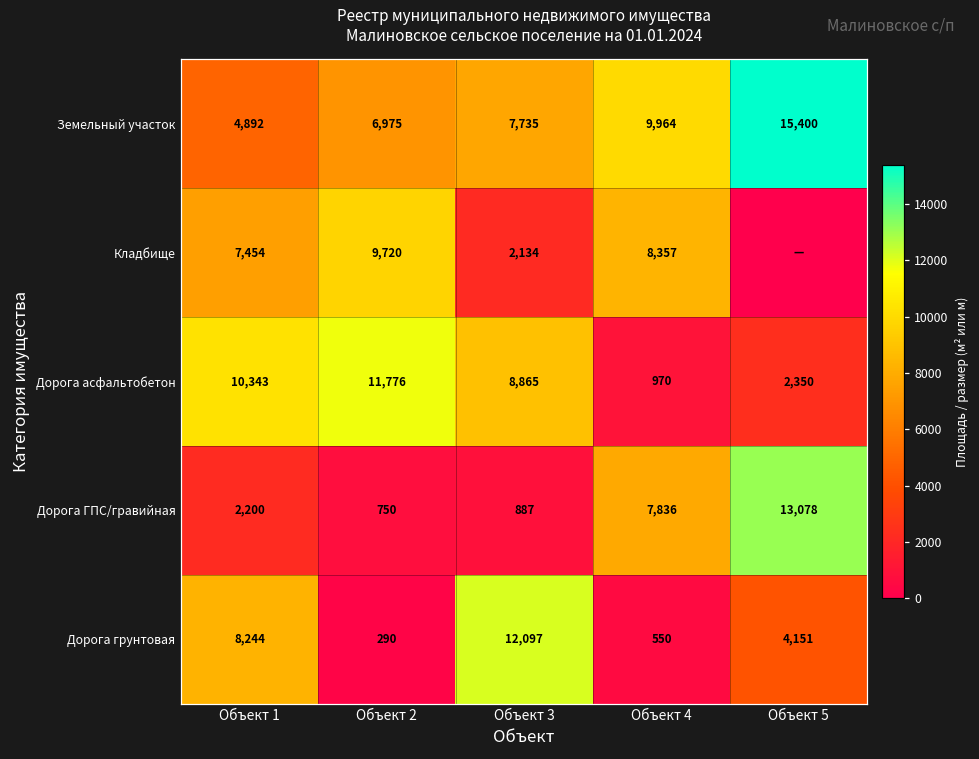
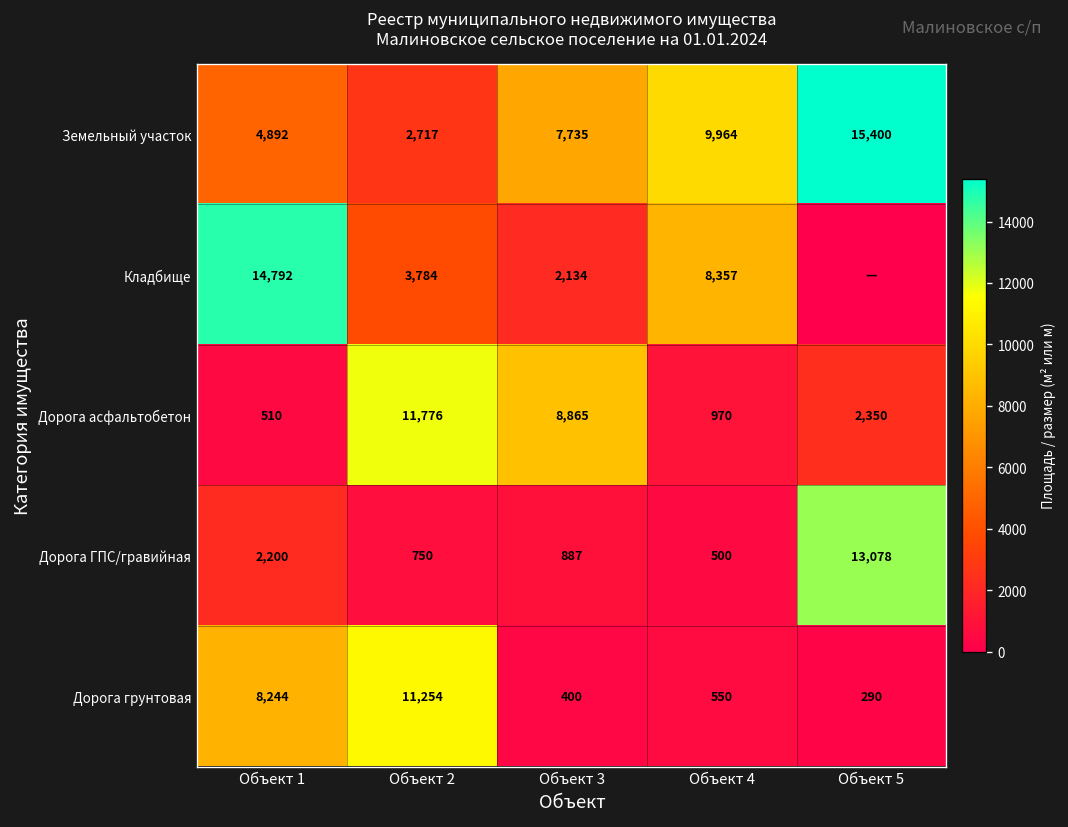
  {
    "Земельный участок": {
      "Объект 1": "4,892",
-     "Объект 2": "6,975",
+     "Объект 2": "2,717",
      "Объект 3": "7,735",
      "Объект 4": "9,964",
      "Объект 5": "15,400"
    },
    "Кладбище": {
-     "Объект 1": "7,454",
-     "Объект 2": "9,720",
+     "Объект 1": "14,792",
+     "Объект 2": "3,784",
      "Объект 3": "2,134",
      "Объект 4": "8,357"
    },
    "Дорога асфальтобетон": {
-     "Объект 1": "10,343",
+     "Объект 1": "510",
      "Объект 2": "11,776",
      "Объект 3": "8,865",
      "Объект 4": "970",
      "Объект 5": "2,350"
    },
    "Дорога ГПС/гравийная": {
      "Объект 1": "2,200",
      "Объект 2": "750",
      "Объект 3": "887",
-     "Объект 4": "7,836",
+     "Объект 4": "500",
      "Объект 5": "13,078"
    },
    "Дорога грунтовая": {
      "Объект 1": "8,244",
-     "Объект 2": "290",
-     "Объект 3": "12,097",
+     "Объект 2": "11,254",
+     "Объект 3": "400",
      "Объект 4": "550",
-     "Объект 5": "4,151"
+     "Объект 5": "290"
    }
  }
